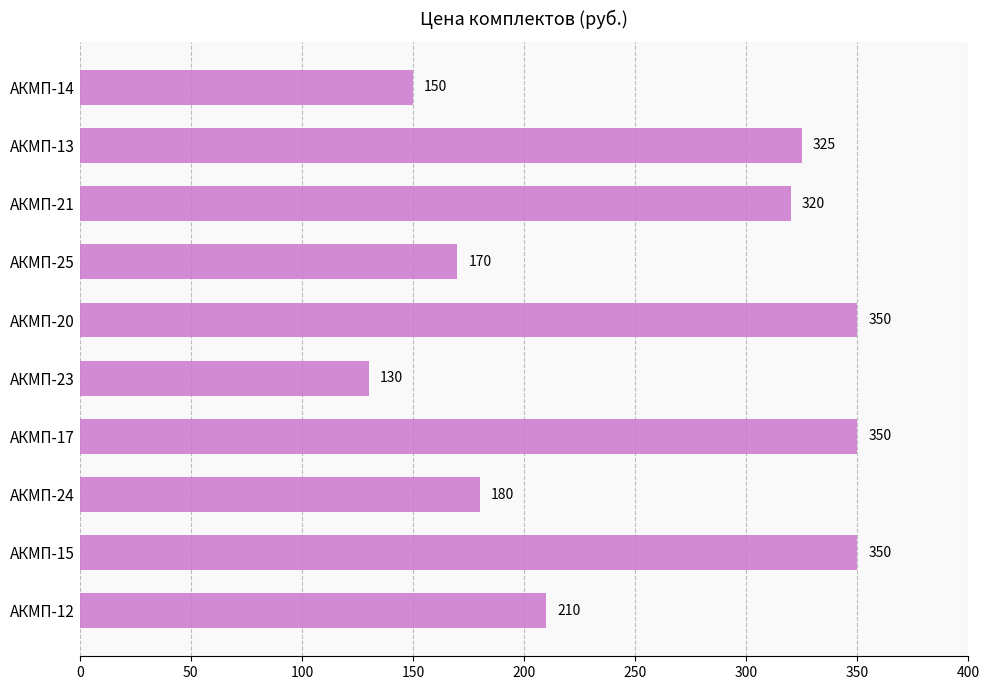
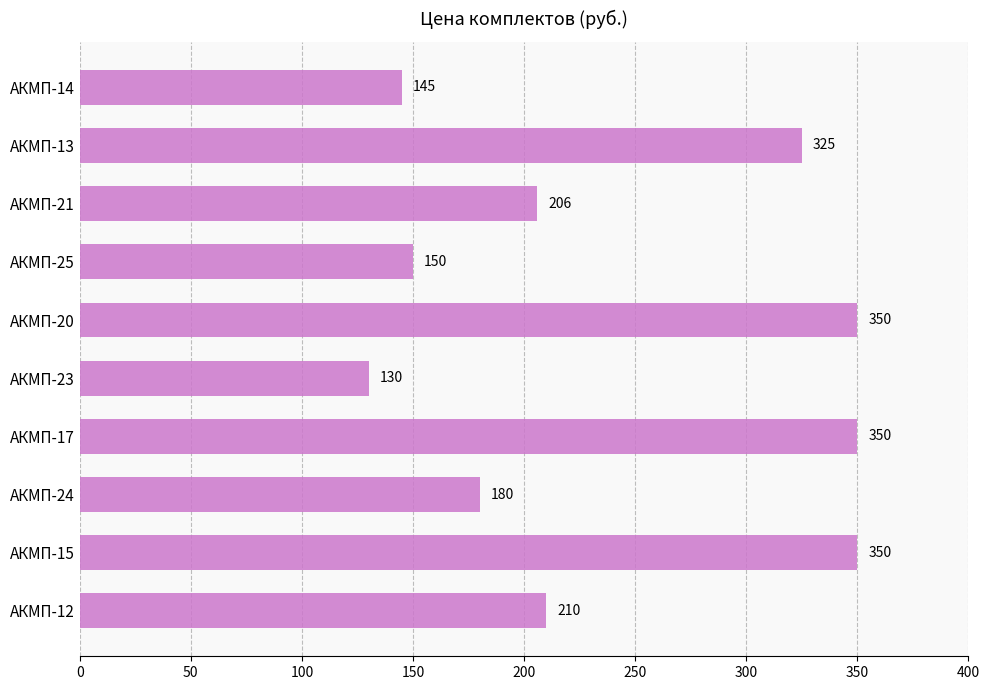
  {
-   "АКМП-14": 150,
+   "АКМП-14": 145,
    "АКМП-13": 325,
-   "АКМП-21": 320,
-   "АКМП-25": 170,
+   "АКМП-21": 206,
+   "АКМП-25": 150,
    "АКМП-20": 350,
    "АКМП-23": 130,
    "АКМП-17": 350,
    "АКМП-24": 180,
    "АКМП-15": 350,
    "АКМП-12": 210
  }
